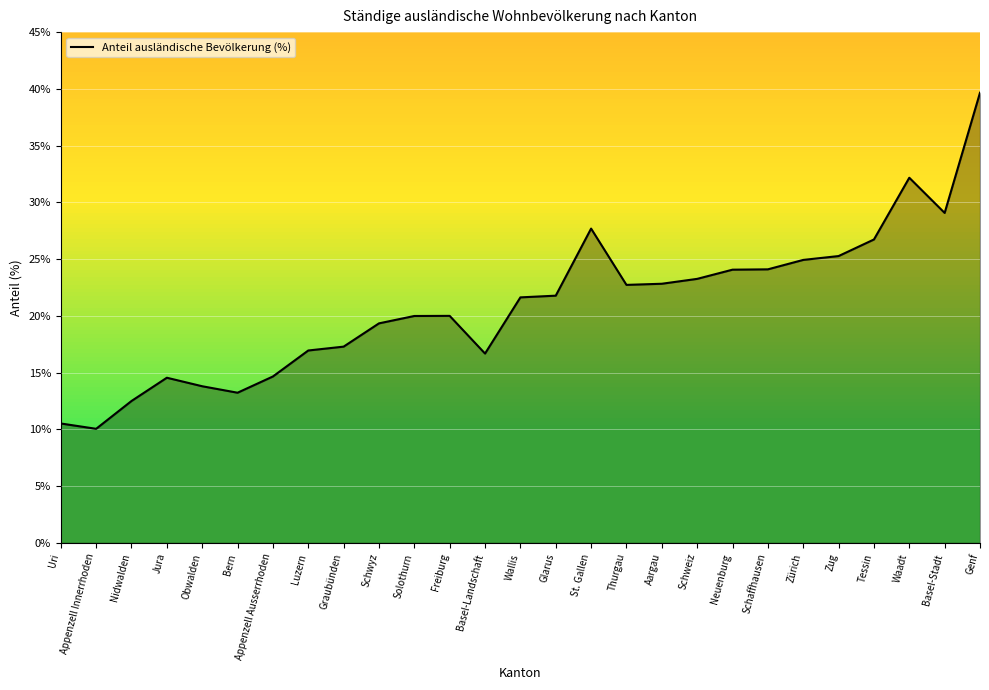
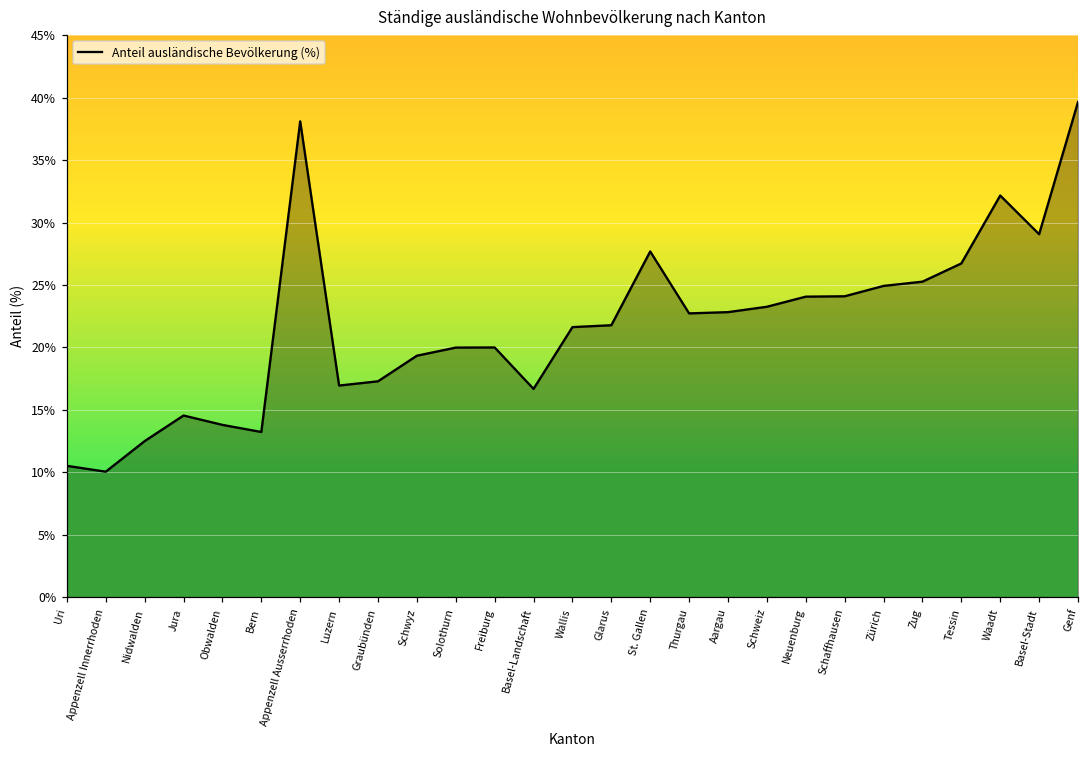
  {
    "Uri": "10.5%",
    "Appenzell Innerrhoden": "10.1%",
    "Nidwalden": "12.5%",
    "Jura": "14.6%",
    "Obwalden": "13.8%",
    "Bern": "13.2%",
-   "Appenzell Ausserrhoden": "14.7%",
+   "Appenzell Ausserrhoden": "38.1%",
    "Luzern": "17.0%",
    "Graubünden": "17.3%",
    "Schwyz": "19.3%",
    "Solothurn": "20.0%",
    "Freiburg": "20.0%",
    "Basel-Landschaft": "16.7%",
    "Wallis": "21.6%",
    "Glarus": "21.8%",
    "St. Gallen": "27.7%",
    "Thurgau": "22.7%",
    "Aargau": "22.8%",
    "Schweiz": "23.3%",
    "Neuenburg": "24.1%",
    "Schaffhausen": "24.1%",
    "Zürich": "24.9%",
    "Zug": "25.3%",
    "Tessin": "26.7%",
    "Waadt": "32.2%",
    "Basel-Stadt": "29.1%",
    "Genf": "39.7%"
  }
